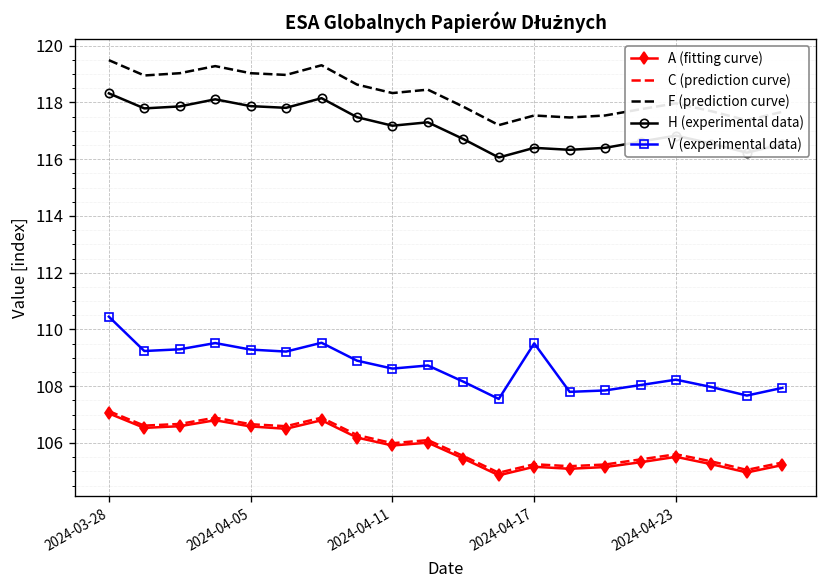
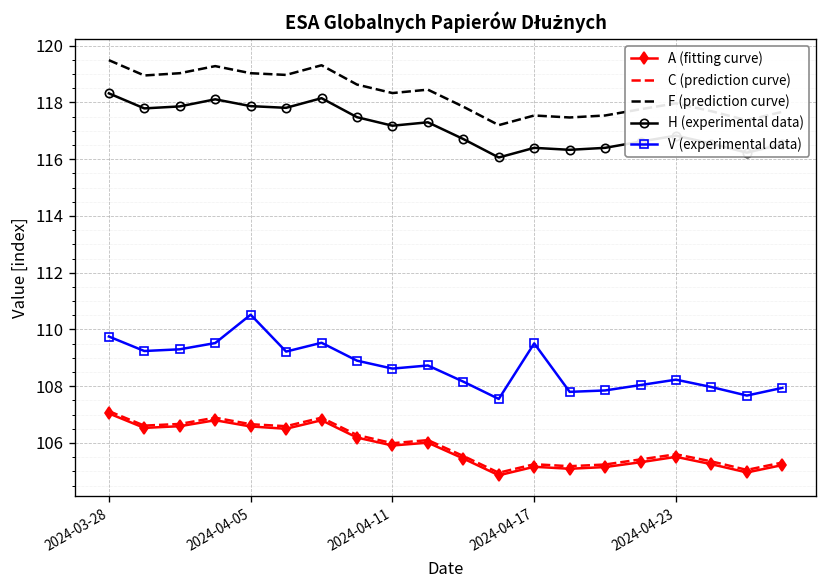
  {
    "V (experimental data)": {
-     "2024-03-28": 110.5,
-     "2024-04-05": 109.3,
+     "2024-03-28": 109.8,
+     "2024-04-05": 110.5,
      "2024-04-11": 108.6,
      "2024-04-17": 109.5,
      "2024-04-23": 108.2
    }
  }
